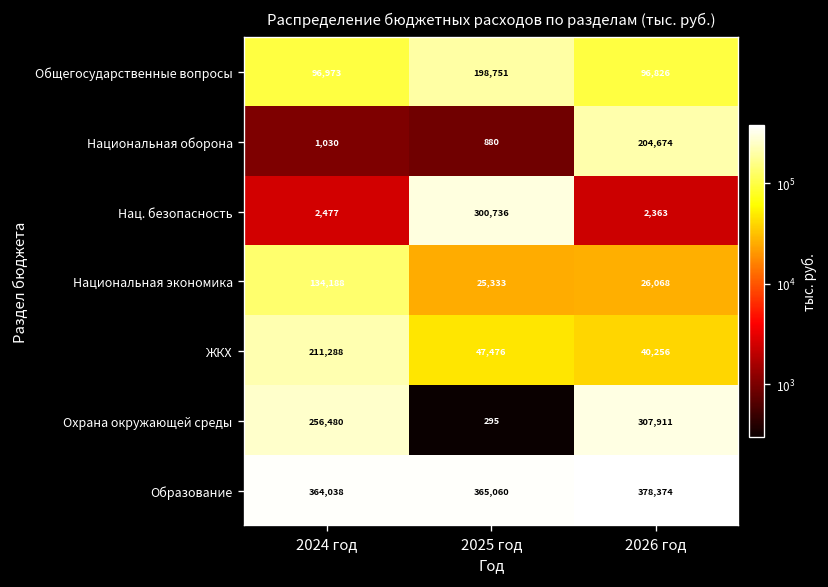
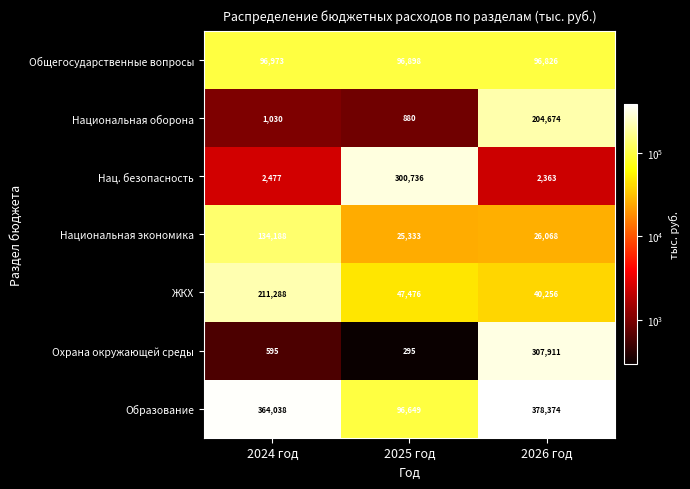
  {
    "Общегосударственные вопросы": {
      "2024 год": "96,973",
-     "2025 год": "198,751",
+     "2025 год": "96,898",
      "2026 год": "96,826"
    },
    "Национальная оборона": {
      "2024 год": "1,030",
      "2025 год": "880",
      "2026 год": "204,674"
    },
    "Нац. безопасность": {
      "2024 год": "2,477",
      "2025 год": "300,736",
      "2026 год": "2,363"
    },
    "Национальная экономика": {
      "2024 год": "134,188",
      "2025 год": "25,333",
      "2026 год": "26,068"
    },
    "ЖКХ": {
      "2024 год": "211,288",
      "2025 год": "47,476",
      "2026 год": "40,256"
    },
    "Охрана окружающей среды": {
-     "2024 год": "256,480",
+     "2024 год": "595",
      "2025 год": "295",
      "2026 год": "307,911"
    },
    "Образование": {
      "2024 год": "364,038",
-     "2025 год": "365,060",
+     "2025 год": "96,649",
      "2026 год": "378,374"
    }
  }
